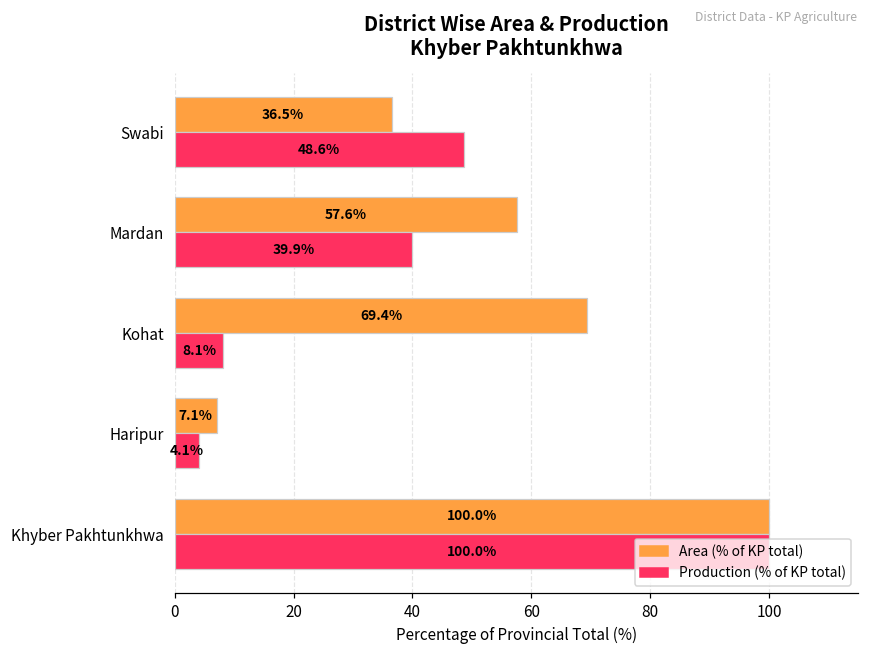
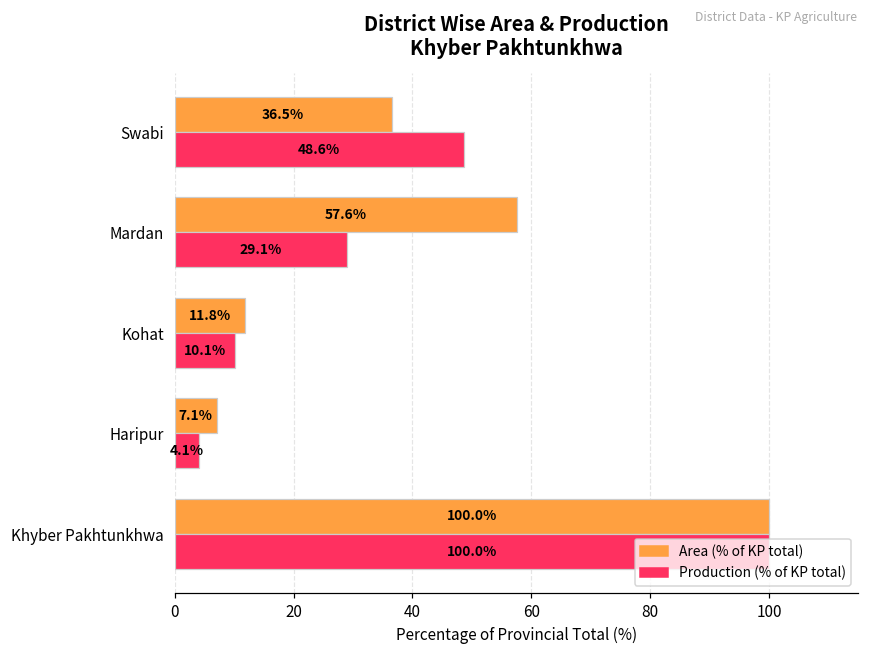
  {
    "Area (% of KP total)": {
      "Swabi": "36.5%",
      "Mardan": "57.6%",
-     "Kohat": "69.4%",
+     "Kohat": "11.8%",
      "Haripur": "7.1%",
      "Khyber Pakhtunkhwa": "100.0%"
    },
    "Production (% of KP total)": {
      "Swabi": "48.6%",
-     "Mardan": "39.9%",
-     "Kohat": "8.1%",
+     "Mardan": "29.1%",
+     "Kohat": "10.1%",
      "Haripur": "4.1%"
    }
  }
